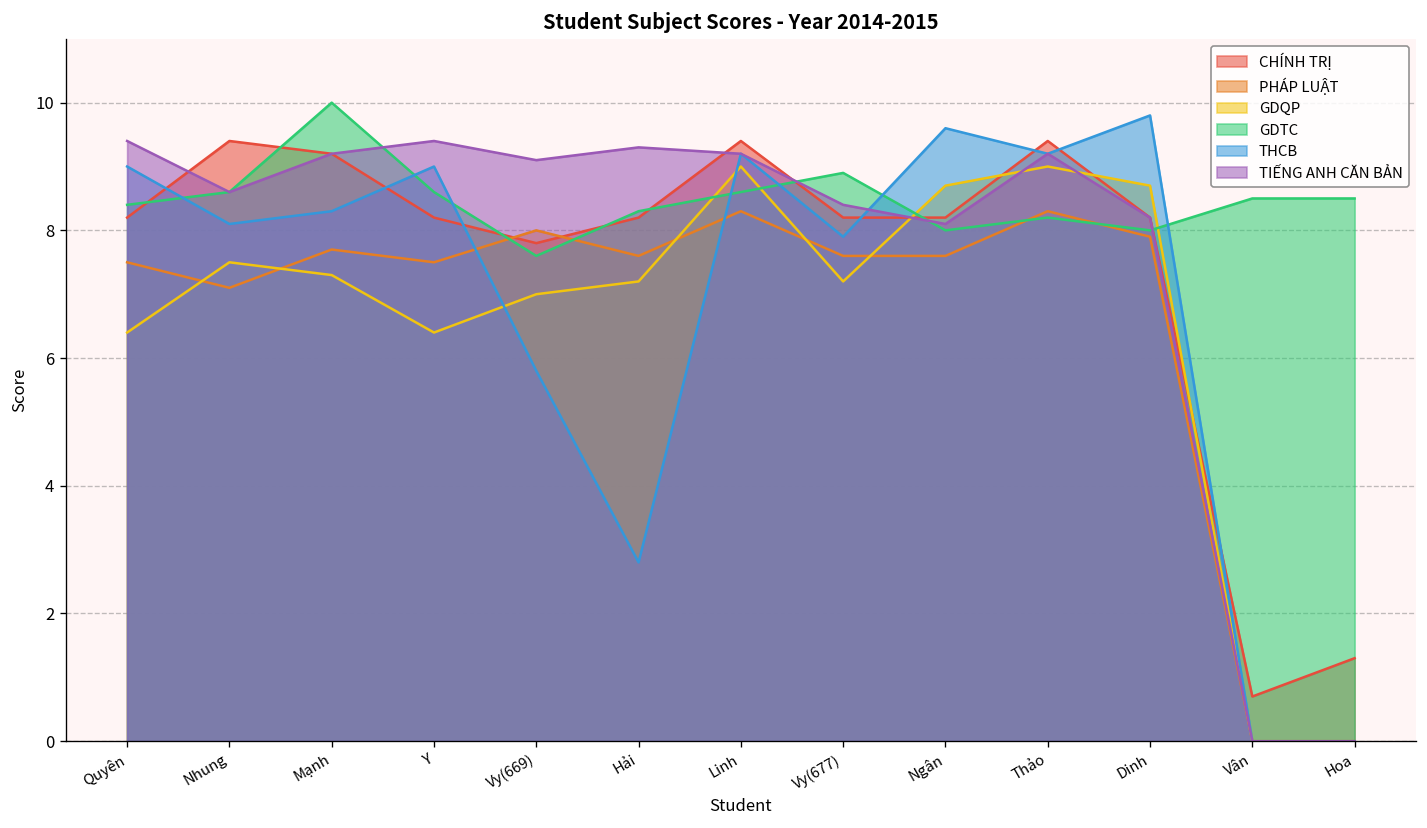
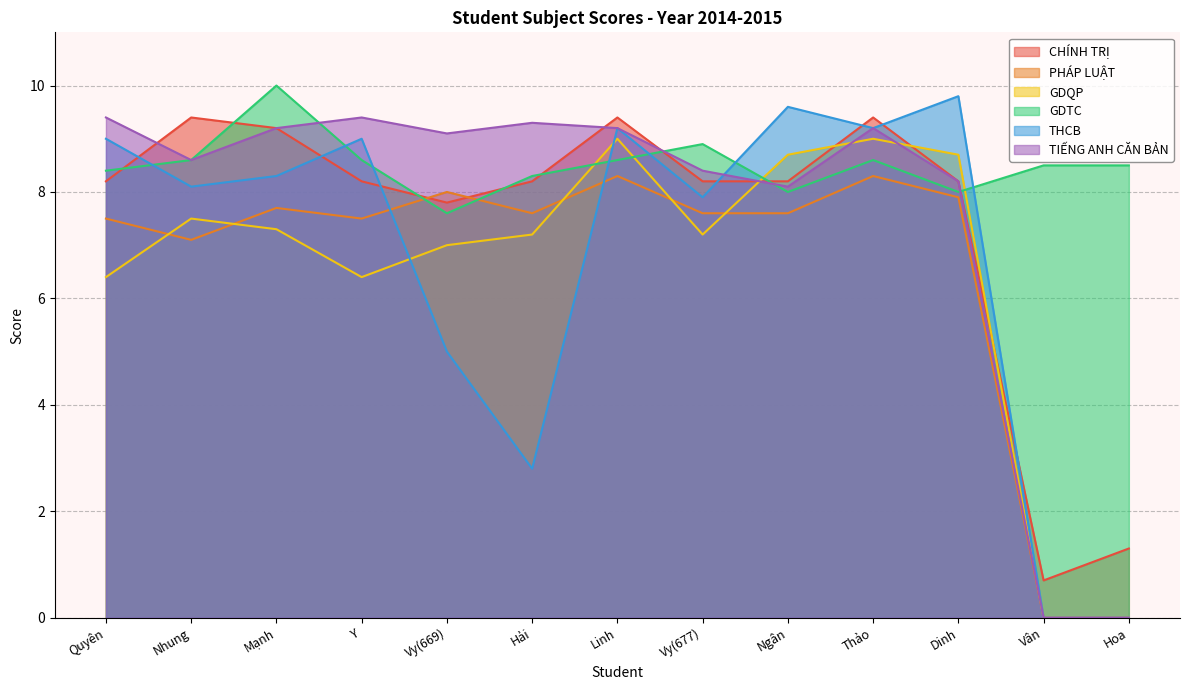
  {
    "GDQP": {
      "Quyên": 6.4,
      "Nhung": 7.5,
      "Mạnh": 7.3,
      "Y": 6.4,
      "Vy(669)": 7.0,
      "Hải": 7.2,
      "Linh": 9.0,
      "Vy(677)": 7.2,
      "Ngân": 8.7,
      "Thảo": 9.0,
      "Dinh": 8.7
    },
    "GDTC": {
      "Quyên": 8.4,
      "Mạnh": 10.0,
      "Y": 8.6,
      "Vy(669)": 7.6,
      "Hải": 8.3,
      "Linh": 8.6,
      "Vy(677)": 8.9,
      "Ngân": 8.0,
-     "Thảo": 8.2,
+     "Thảo": 8.6,
      "Dinh": 8.0,
      "Vân": 8.5,
      "Hoa": 8.5
    },
    "THCB": {
      "Quyên": 9.0,
      "Nhung": 8.1,
      "Mạnh": 8.3,
      "Y": 9.0,
-     "Vy(669)": 5.8,
+     "Vy(669)": 5.0,
      "Hải": 2.8,
      "Vy(677)": 7.9,
      "Ngân": 9.6,
      "Dinh": 9.8
    },
    "TIẾNG ANH CĂN BẢN": {
      "Quyên": 9.4,
      "Y": 9.4,
      "Vy(669)": 9.1,
      "Hải": 9.3,
      "Vy(677)": 8.4,
      "Ngân": 8.1
    }
  }
